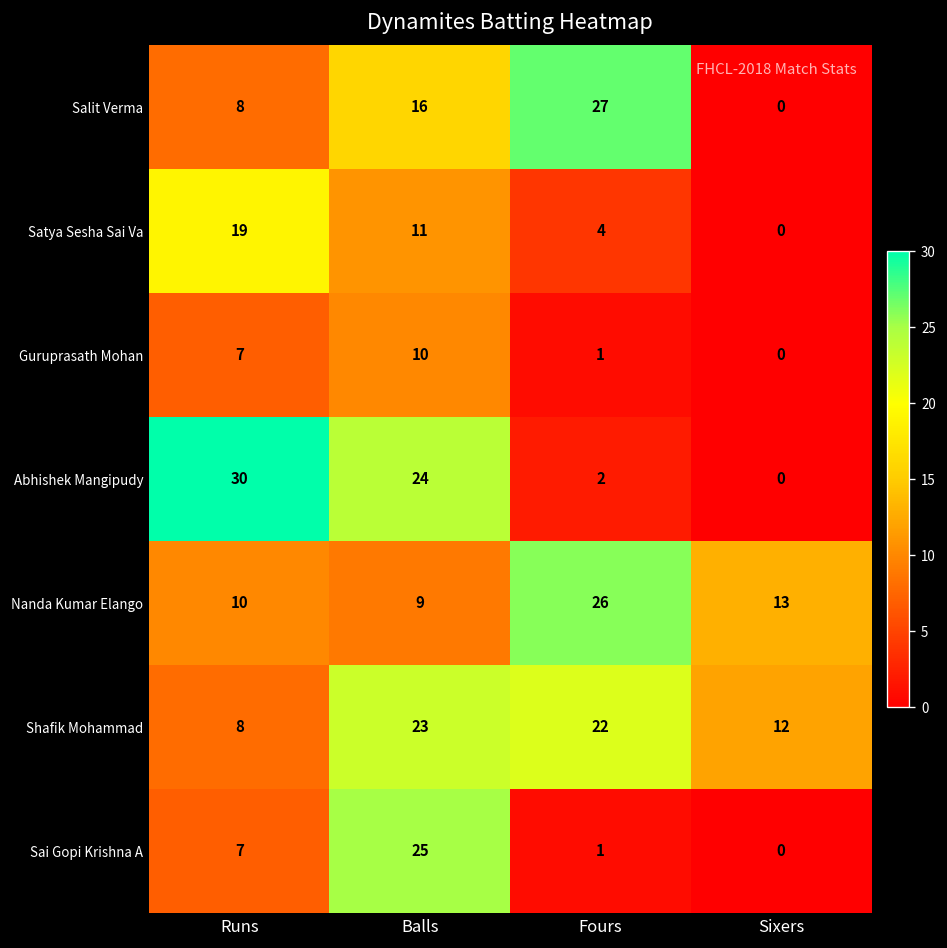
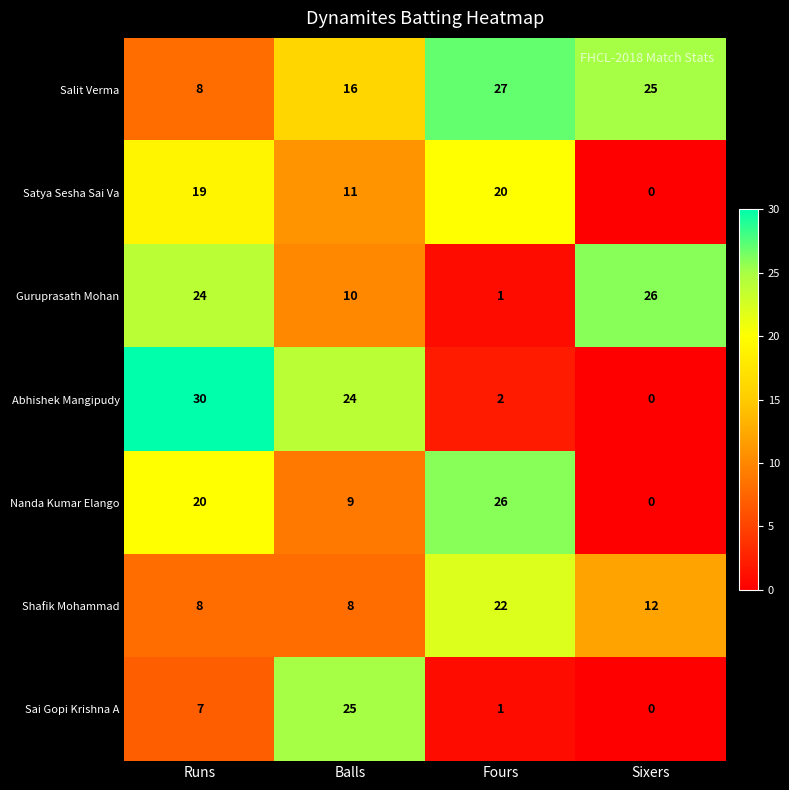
  {
    "Salit Verma": {
      "Runs": 8,
      "Balls": 16,
      "Fours": 27,
-     "Sixers": 0
+     "Sixers": 25
    },
    "Satya Sesha Sai Va": {
      "Runs": 19,
      "Balls": 11,
-     "Fours": 4,
+     "Fours": 20,
      "Sixers": 0
    },
    "Guruprasath Mohan": {
-     "Runs": 7,
+     "Runs": 24,
      "Balls": 10,
      "Fours": 1,
-     "Sixers": 0
+     "Sixers": 26
    },
    "Abhishek Mangipudy": {
      "Runs": 30,
      "Balls": 24,
      "Fours": 2,
      "Sixers": 0
    },
    "Nanda Kumar Elango": {
-     "Runs": 10,
+     "Runs": 20,
      "Balls": 9,
      "Fours": 26,
-     "Sixers": 13
+     "Sixers": 0
    },
    "Shafik Mohammad": {
      "Runs": 8,
-     "Balls": 23,
+     "Balls": 8,
      "Fours": 22,
      "Sixers": 12
    },
    "Sai Gopi Krishna A": {
      "Runs": 7,
      "Balls": 25,
      "Fours": 1,
      "Sixers": 0
    }
  }
